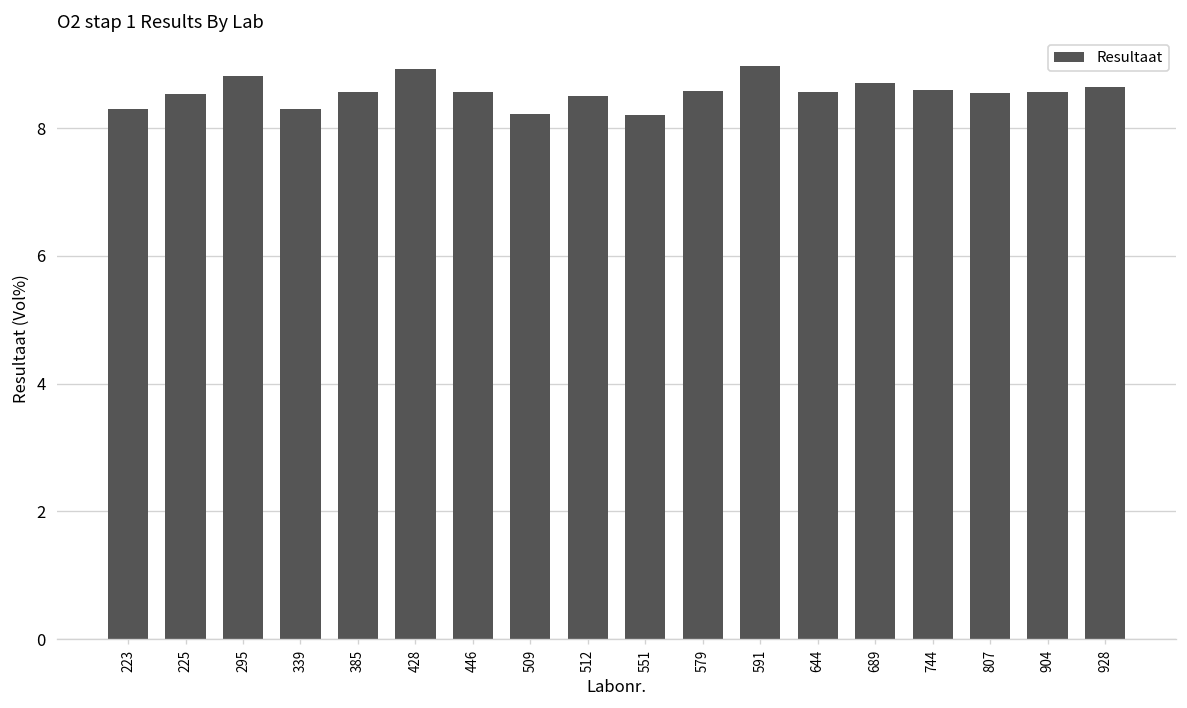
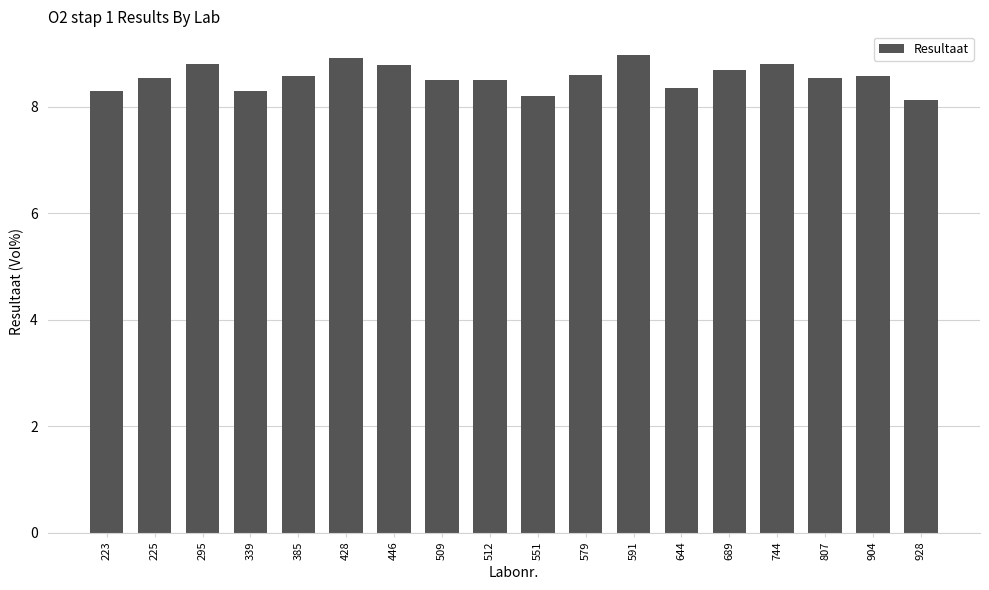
  {
    "223": 8.3,
    "225": 8.5,
    "295": 8.8,
    "339": 8.3,
    "385": 8.6,
    "428": 8.9,
-   "446": 8.6,
-   "509": 8.2,
+   "446": 8.8,
+   "509": 8.5,
    "512": 8.5,
    "551": 8.2,
    "579": 8.6,
    "591": 9.0,
-   "644": 8.6,
+   "644": 8.4,
    "689": 8.7,
-   "744": 8.6,
+   "744": 8.8,
    "807": 8.6,
    "904": 8.6,
-   "928": 8.7
+   "928": 8.1
  }
